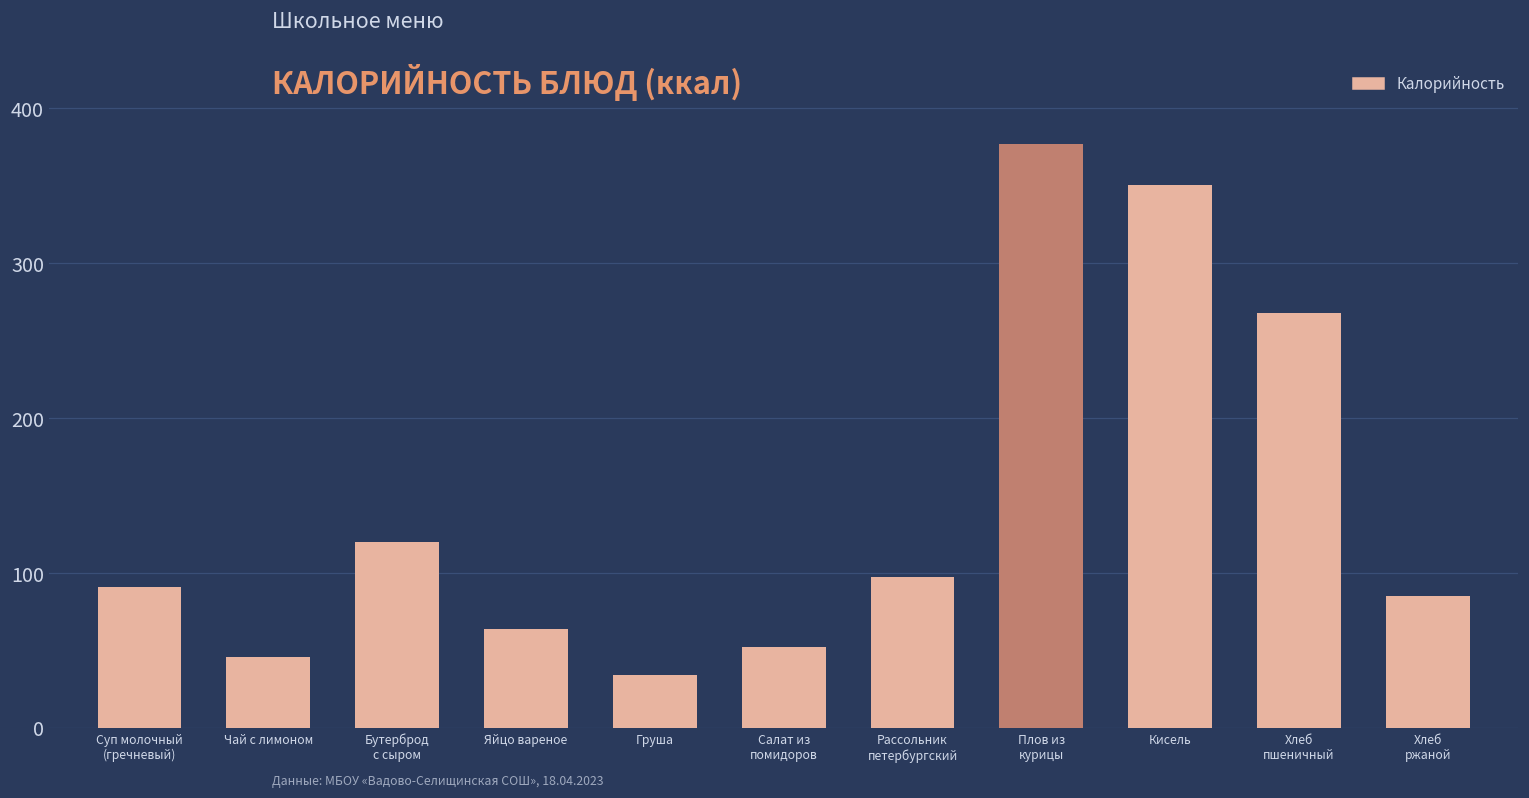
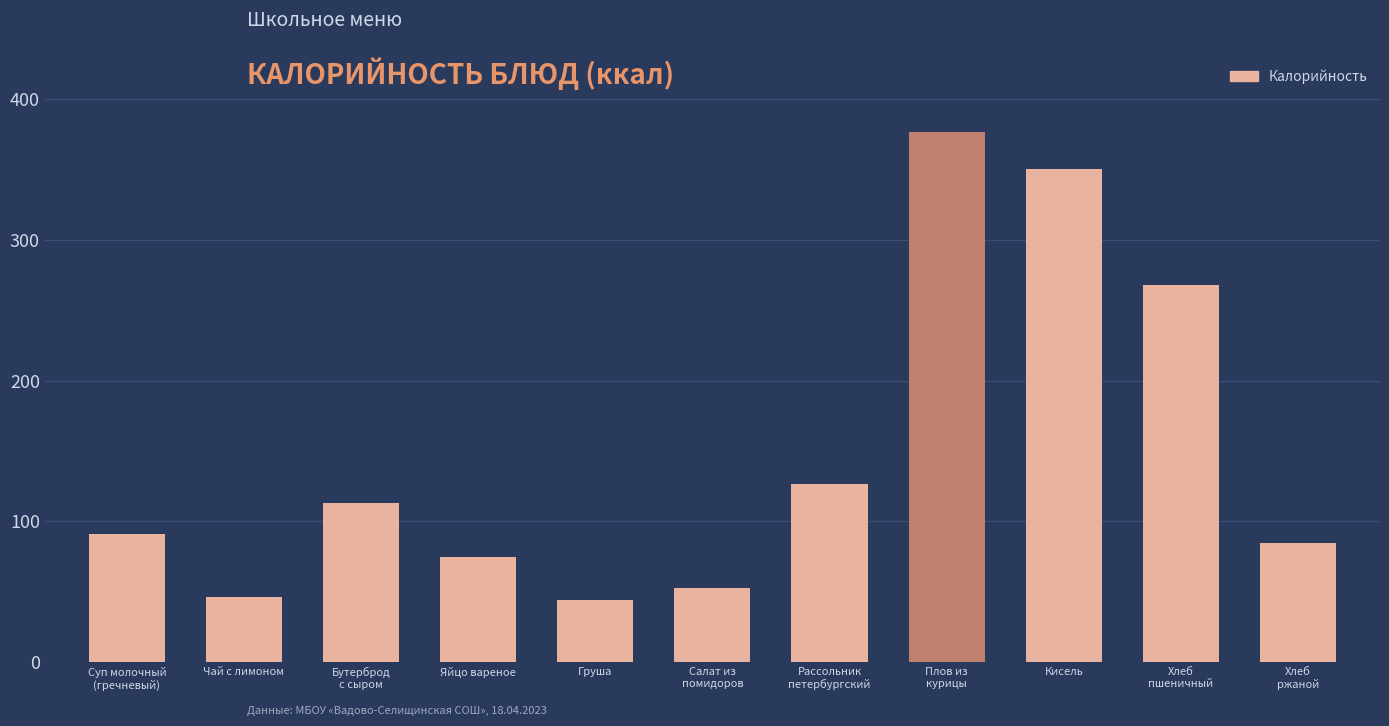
  {
    "Суп молочный (гречневый)": 91,
    "Чай с лимоном": 46,
-   "Бутерброд с сыром": 120,
-   "Яйцо вареное": 64,
-   "Груша": 34,
+   "Бутерброд с сыром": 113,
+   "Яйцо вареное": 75,
+   "Груша": 44,
    "Салат из помидоров": 52,
-   "Рассольник петербургский": 97,
+   "Рассольник петербургский": 127,
    "Плов из курицы": 377,
    "Кисель": 351,
    "Хлеб пшеничный": 268,
    "Хлеб ржаной": 85
  }
